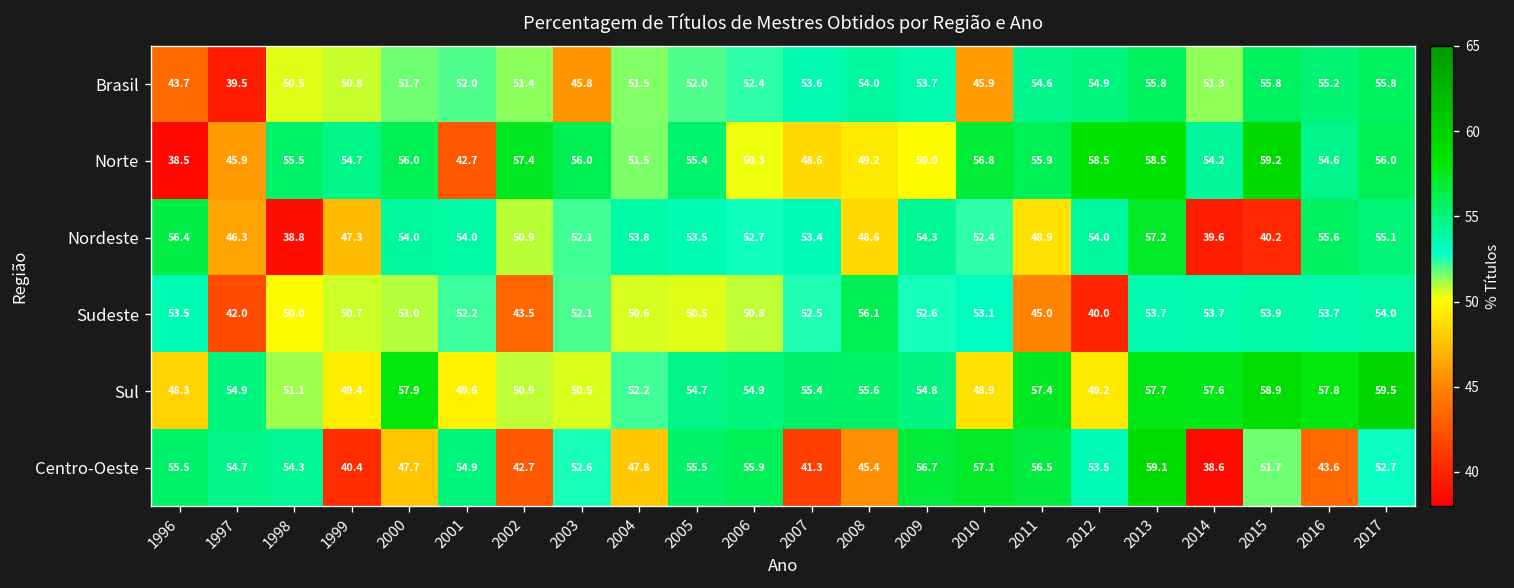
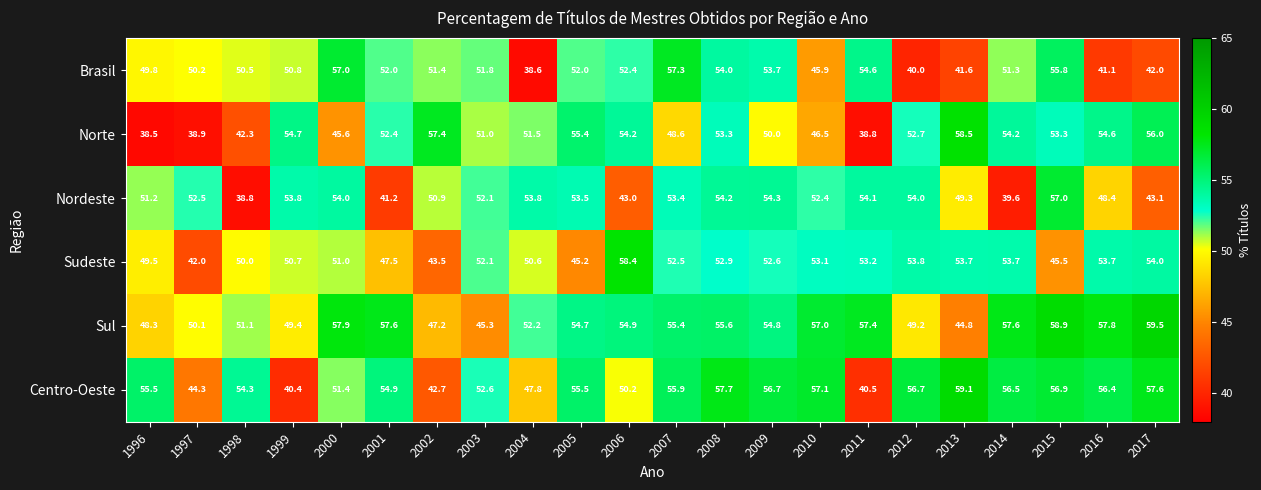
  {
    "Brasil": {
-     "1996": 43.7,
-     "1997": 39.5,
+     "1996": 49.8,
+     "1997": 50.2,
      "1998": 50.5,
      "1999": 50.8,
-     "2000": 51.7,
+     "2000": 57.0,
      "2001": 52.0,
      "2002": 51.4,
-     "2003": 45.8,
-     "2004": 51.5,
+     "2003": 51.8,
+     "2004": 38.6,
      "2005": 52.0,
      "2006": 52.4,
-     "2007": 53.6,
+     "2007": 57.3,
      "2008": 54.0,
      "2009": 53.7,
      "2010": 45.9,
      "2011": 54.6,
-     "2012": 54.9,
-     "2013": 55.8,
+     "2012": 40.0,
+     "2013": 41.6,
      "2014": 51.3,
      "2015": 55.8,
-     "2016": 55.2,
-     "2017": 55.8
+     "2016": 41.1,
+     "2017": 42.0
    },
    "Norte": {
      "1996": 38.5,
-     "1997": 45.9,
-     "1998": 55.5,
+     "1997": 38.9,
+     "1998": 42.3,
      "1999": 54.7,
-     "2000": 56.0,
-     "2001": 42.7,
+     "2000": 45.6,
+     "2001": 52.4,
      "2002": 57.4,
-     "2003": 56.0,
+     "2003": 51.0,
      "2004": 51.5,
      "2005": 55.4,
-     "2006": 50.3,
+     "2006": 54.2,
      "2007": 48.6,
-     "2008": 49.2,
+     "2008": 53.3,
      "2009": 50.0,
-     "2010": 56.8,
-     "2011": 55.9,
-     "2012": 58.5,
+     "2010": 46.5,
+     "2011": 38.8,
+     "2012": 52.7,
      "2013": 58.5,
      "2014": 54.2,
-     "2015": 59.2,
+     "2015": 53.3,
      "2016": 54.6,
      "2017": 56.0
    },
    "Nordeste": {
-     "1996": 56.4,
-     "1997": 46.3,
+     "1996": 51.2,
+     "1997": 52.5,
      "1998": 38.8,
-     "1999": 47.3,
+     "1999": 53.8,
      "2000": 54.0,
-     "2001": 54.0,
+     "2001": 41.2,
      "2002": 50.9,
      "2003": 52.1,
      "2004": 53.8,
      "2005": 53.5,
-     "2006": 52.7,
+     "2006": 43.0,
      "2007": 53.4,
-     "2008": 48.6,
+     "2008": 54.2,
      "2009": 54.3,
      "2010": 52.4,
-     "2011": 48.9,
+     "2011": 54.1,
      "2012": 54.0,
-     "2013": 57.2,
+     "2013": 49.3,
      "2014": 39.6,
-     "2015": 40.2,
-     "2016": 55.6,
-     "2017": 55.1
+     "2015": 57.0,
+     "2016": 48.4,
+     "2017": 43.1
    },
    "Sudeste": {
-     "1996": 53.5,
+     "1996": 49.5,
      "1997": 42.0,
      "1998": 50.0,
      "1999": 50.7,
      "2000": 51.0,
-     "2001": 52.2,
+     "2001": 47.5,
      "2002": 43.5,
      "2003": 52.1,
      "2004": 50.6,
-     "2005": 50.5,
-     "2006": 50.8,
+     "2005": 45.2,
+     "2006": 58.4,
      "2007": 52.5,
-     "2008": 56.1,
+     "2008": 52.9,
      "2009": 52.6,
      "2010": 53.1,
-     "2011": 45.0,
-     "2012": 40.0,
+     "2011": 53.2,
+     "2012": 53.8,
      "2013": 53.7,
      "2014": 53.7,
-     "2015": 53.9,
+     "2015": 45.5,
      "2016": 53.7,
      "2017": 54.0
    },
    "Sul": {
      "1996": 48.3,
-     "1997": 54.9,
+     "1997": 50.1,
      "1998": 51.1,
      "1999": 49.4,
      "2000": 57.9,
-     "2001": 49.6,
-     "2002": 50.9,
-     "2003": 50.5,
+     "2001": 57.6,
+     "2002": 47.2,
+     "2003": 45.3,
      "2004": 52.2,
      "2005": 54.7,
      "2006": 54.9,
      "2007": 55.4,
      "2008": 55.6,
      "2009": 54.8,
-     "2010": 48.9,
+     "2010": 57.0,
      "2011": 57.4,
      "2012": 49.2,
-     "2013": 57.7,
+     "2013": 44.8,
      "2014": 57.6,
      "2015": 58.9,
      "2016": 57.8,
      "2017": 59.5
    },
    "Centro-Oeste": {
      "1996": 55.5,
-     "1997": 54.7,
+     "1997": 44.3,
      "1998": 54.3,
      "1999": 40.4,
-     "2000": 47.7,
+     "2000": 51.4,
      "2001": 54.9,
      "2002": 42.7,
      "2003": 52.6,
      "2004": 47.8,
      "2005": 55.5,
-     "2006": 55.9,
-     "2007": 41.3,
-     "2008": 45.4,
+     "2006": 50.2,
+     "2007": 55.9,
+     "2008": 57.7,
      "2009": 56.7,
      "2010": 57.1,
-     "2011": 56.5,
-     "2012": 53.5,
+     "2011": 40.5,
+     "2012": 56.7,
      "2013": 59.1,
-     "2014": 38.6,
-     "2015": 51.7,
-     "2016": 43.6,
-     "2017": 52.7
+     "2014": 56.5,
+     "2015": 56.9,
+     "2016": 56.4,
+     "2017": 57.6
    }
  }
